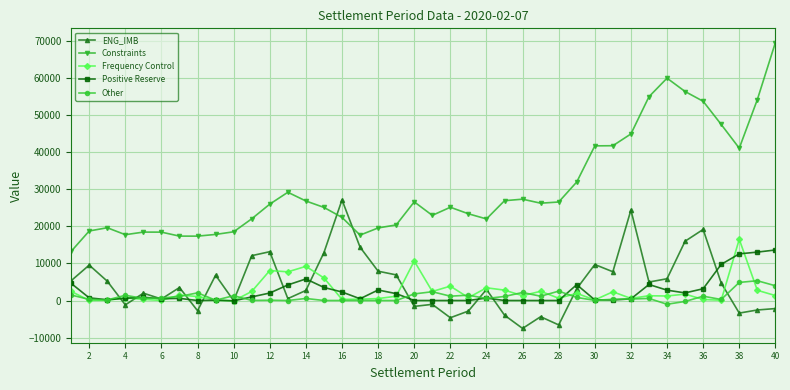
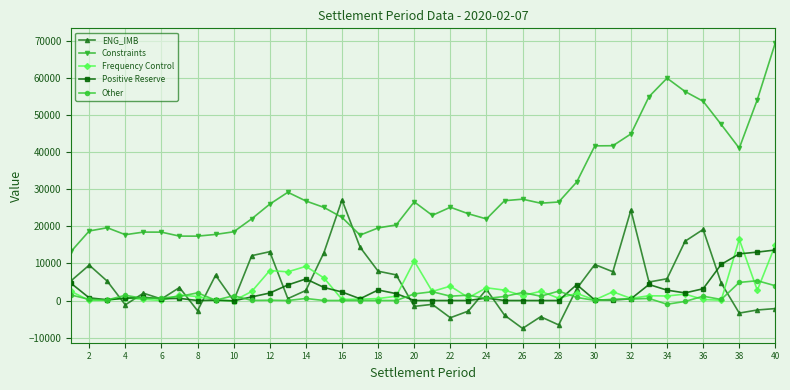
  {
    "Frequency Control": {
      "8": 1000,
      "12": 8000,
      "14": 9000,
      "20": 11000,
      "22": 4000,
      "26": 1000,
      "34": 1000,
      "36": 0,
      "38": 16000,
-     "40": 1000
+     "40": 15000
    }
  }
